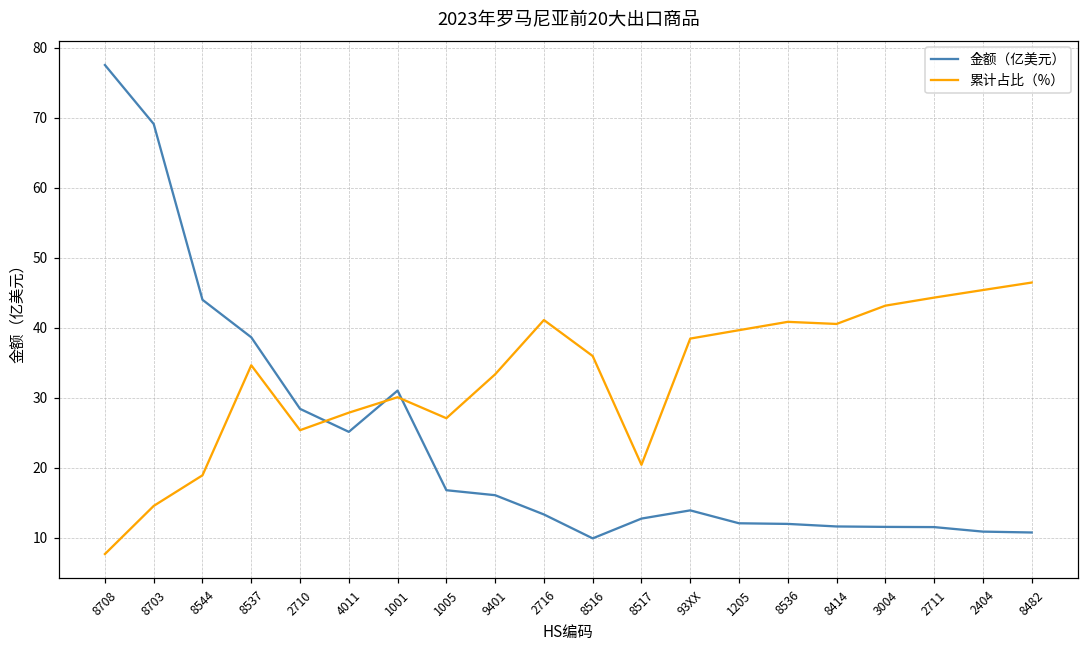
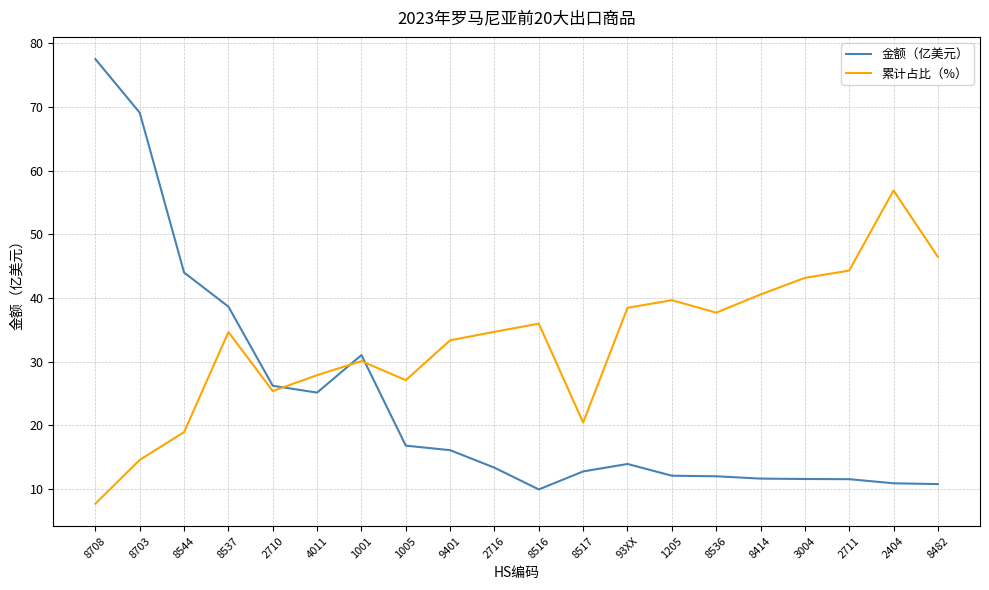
  {
    "金额（亿美元）": {
      "8708": 78,
      "8703": 69,
      "8544": 44,
      "8537": 39,
-     "2710": 28,
+     "2710": 26,
      "4011": 25,
      "1001": 31,
      "1005": 17,
      "9401": 16,
      "2716": 13,
      "8516": 10,
      "8517": 13,
      "93XX": 14,
      "1205": 12,
      "8536": 12,
      "8414": 12,
      "3004": 12,
      "2711": 12,
      "2404": 11,
      "8482": 11
    },
    "累计占比（%）": {
      "8708": 8,
      "8703": 15,
      "8544": 19,
      "8537": 35,
      "2710": 25,
      "4011": 28,
      "1001": 30,
      "1005": 27,
      "9401": 33,
-     "2716": 41,
+     "2716": 35,
      "8516": 36,
      "8517": 20,
      "93XX": 38,
      "1205": 40,
-     "8536": 41,
+     "8536": 38,
      "8414": 41,
      "3004": 43,
      "2711": 44,
-     "2404": 45,
+     "2404": 57,
      "8482": 46
    }
  }
